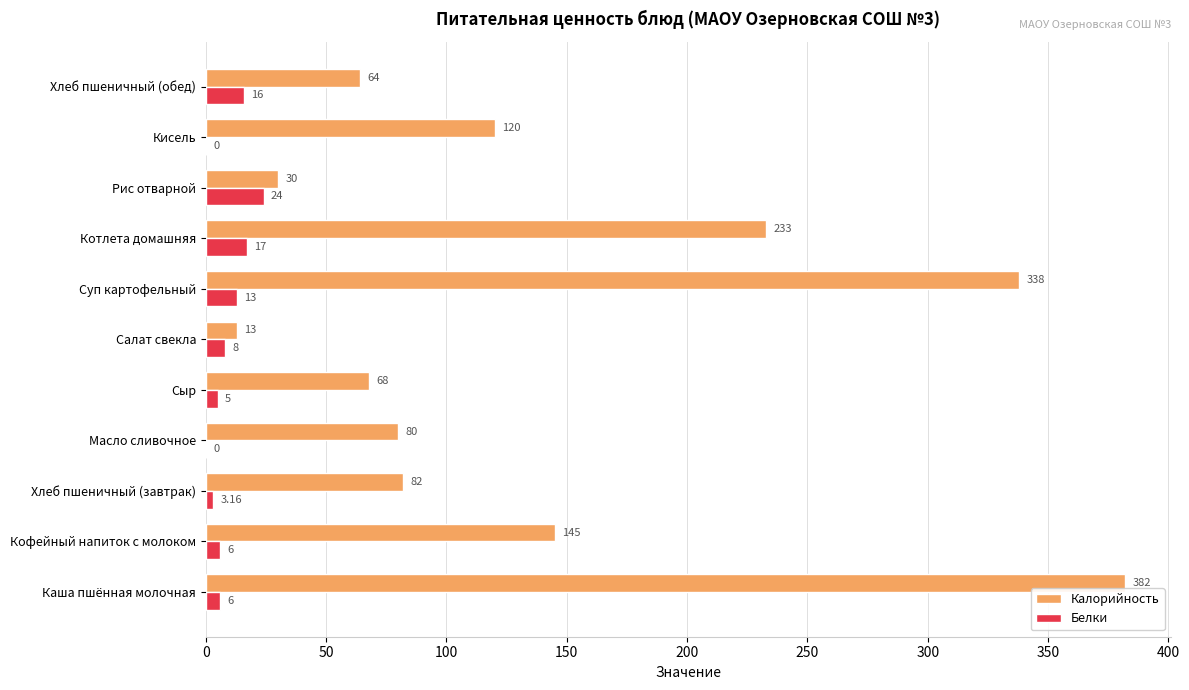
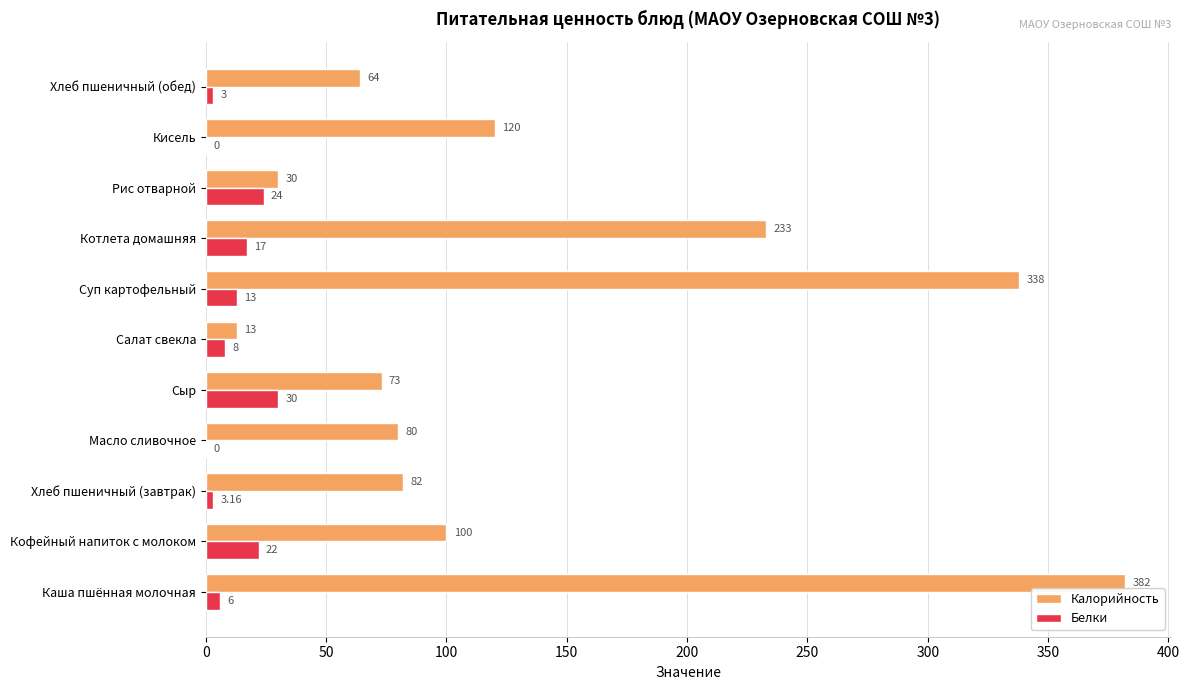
  {
    "Калорийность": {
      "Хлеб пшеничный (обед)": 64,
      "Кисель": 120,
      "Рис отварной": 30,
      "Котлета домашняя": 233,
      "Суп картофельный": 338,
      "Салат свекла": 13,
-     "Сыр": 68,
+     "Сыр": 73,
      "Масло сливочное": 80,
      "Хлеб пшеничный (завтрак)": 82,
-     "Кофейный напиток с молоком": 145,
+     "Кофейный напиток с молоком": 100,
      "Каша пшённая молочная": 382
    },
    "Белки": {
-     "Хлеб пшеничный (обед)": 16,
+     "Хлеб пшеничный (обед)": 3,
      "Кисель": 0,
      "Рис отварной": 24,
      "Котлета домашняя": 17,
      "Суп картофельный": 13,
      "Салат свекла": 8,
-     "Сыр": 5,
+     "Сыр": 30,
      "Масло сливочное": 0,
      "Хлеб пшеничный (завтрак)": 3.16,
-     "Кофейный напиток с молоком": 6,
+     "Кофейный напиток с молоком": 22,
      "Каша пшённая молочная": 6
    }
  }
